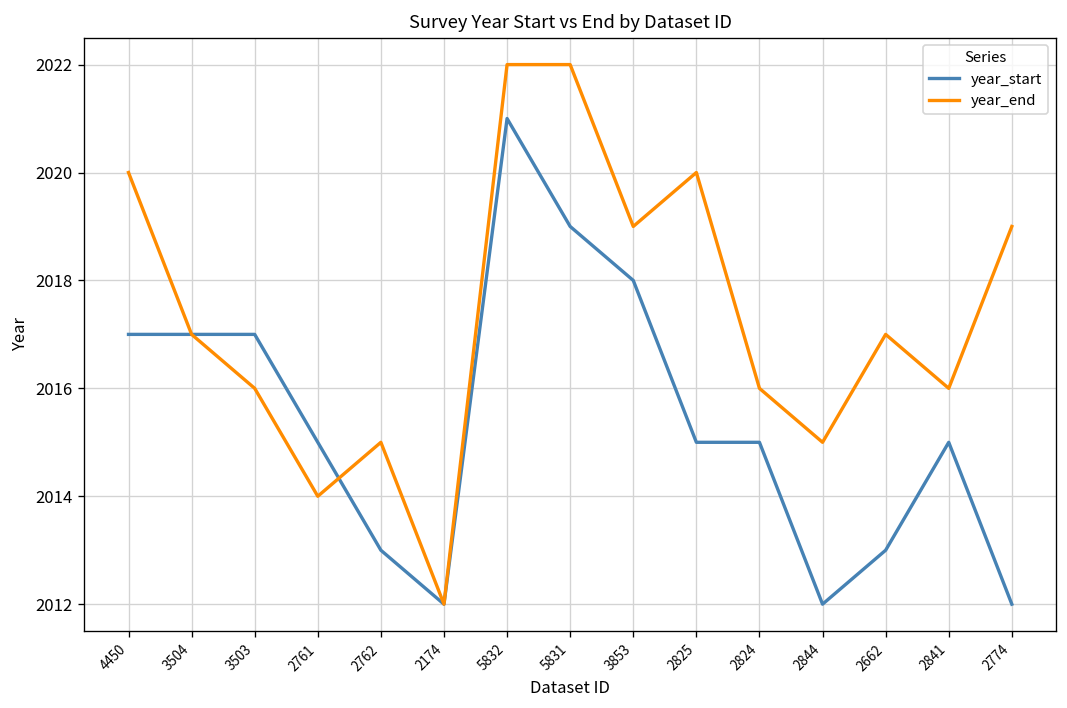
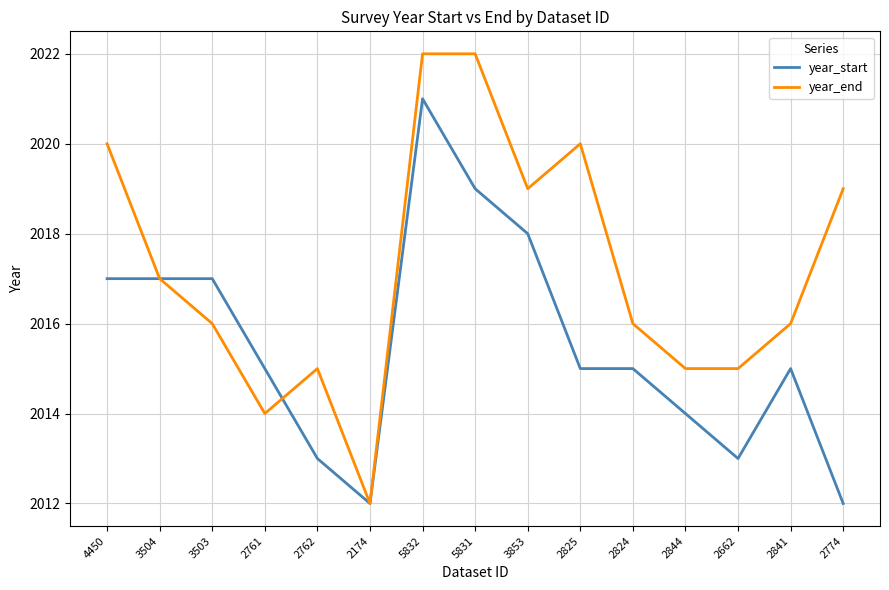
  {
    "year_start": {
      "4450": 2017,
      "3503": 2017,
      "2761": 2015,
      "2762": 2013,
      "5832": 2021,
      "5831": 2019,
      "3853": 2018,
      "2825": 2015,
      "2824": 2015,
-     "2844": 2012,
+     "2844": 2014,
      "2662": 2013,
      "2841": 2015,
      "2774": 2012
    },
    "year_end": {
      "4450": 2020,
      "3503": 2016,
      "2761": 2014,
      "2762": 2015,
      "5832": 2022,
      "5831": 2022,
      "3853": 2019,
      "2825": 2020,
      "2824": 2016,
      "2844": 2015,
-     "2662": 2017,
+     "2662": 2015,
      "2841": 2016,
      "2774": 2019
    }
  }
